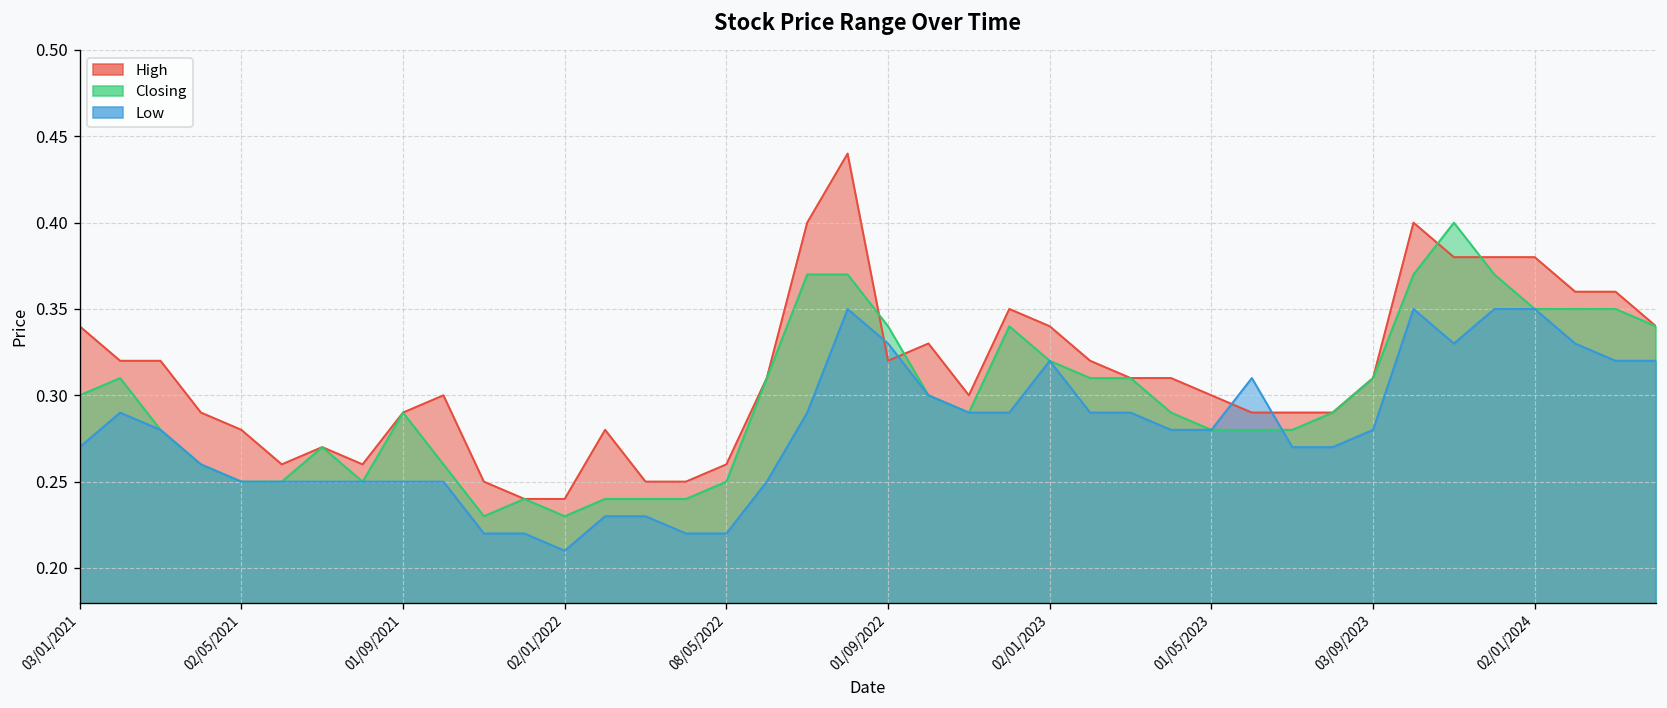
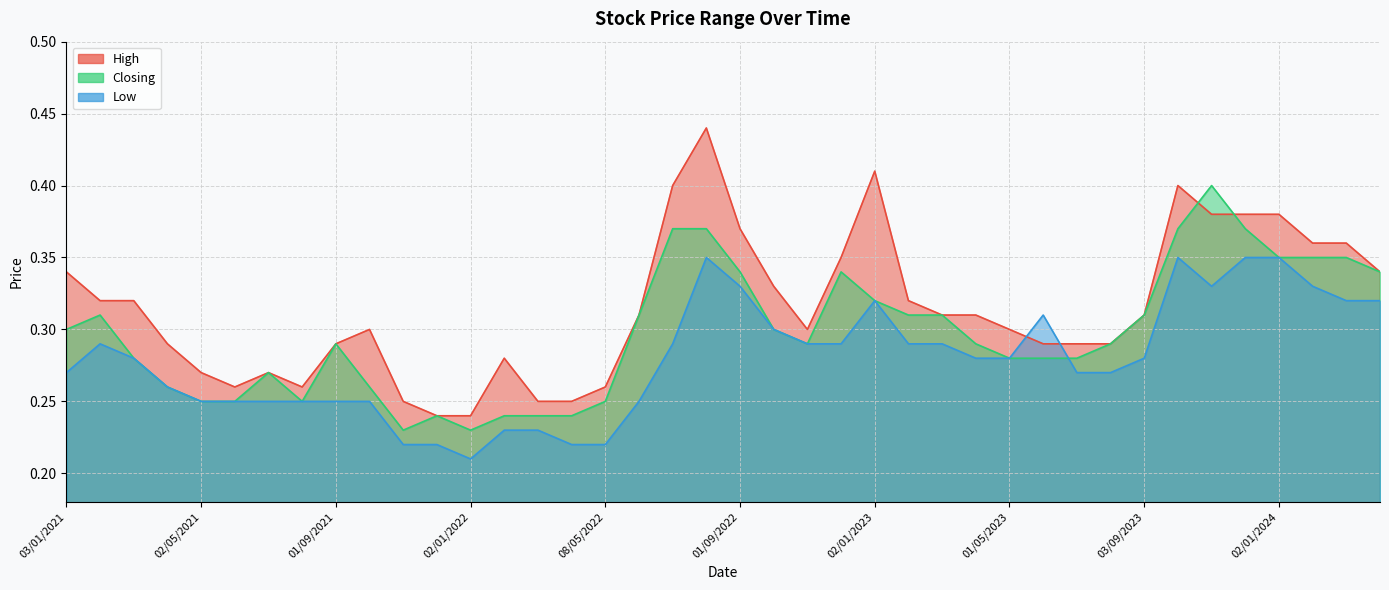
  {
    "High": {
      "03/01/2021": 0.34,
-     "02/05/2021": 0.28,
+     "02/05/2021": 0.27,
      "02/01/2022": 0.24,
      "08/05/2022": 0.26,
-     "01/09/2022": 0.32,
-     "02/01/2023": 0.34,
+     "01/09/2022": 0.37,
+     "02/01/2023": 0.41,
      "01/05/2023": 0.30,
      "02/01/2024": 0.38
    },
    "Closing": {
      "03/01/2021": 0.30,
      "02/01/2022": 0.23,
      "08/05/2022": 0.25,
      "01/09/2022": 0.34
    },
    "Low": {
      "03/01/2021": 0.27,
      "01/09/2021": 0.25,
      "02/01/2022": 0.21,
      "08/05/2022": 0.22,
      "01/09/2022": 0.33,
      "03/09/2023": 0.28
    }
  }
